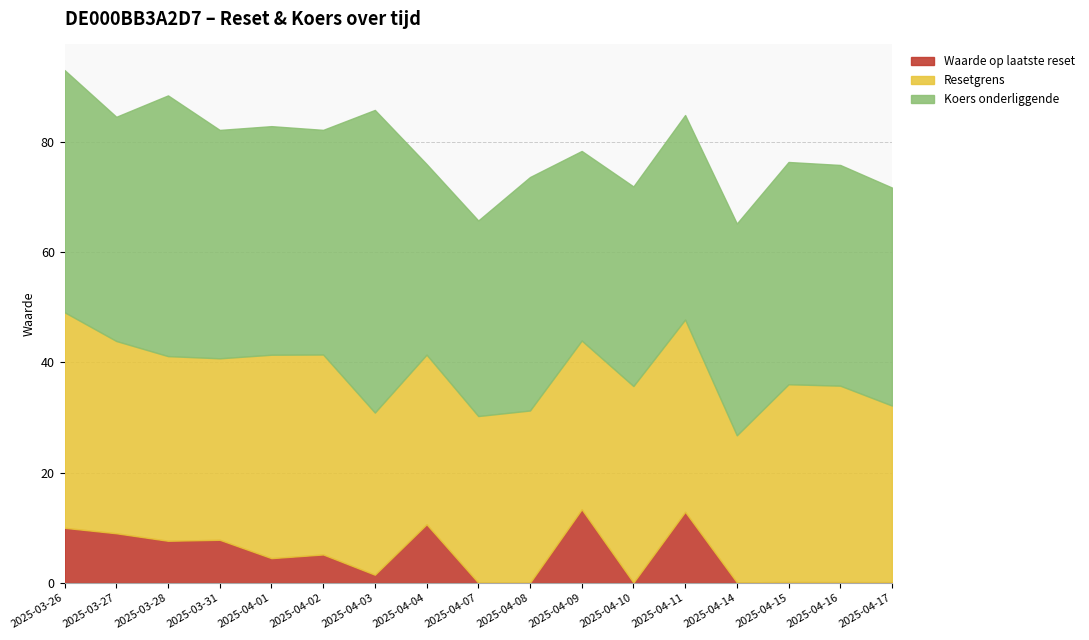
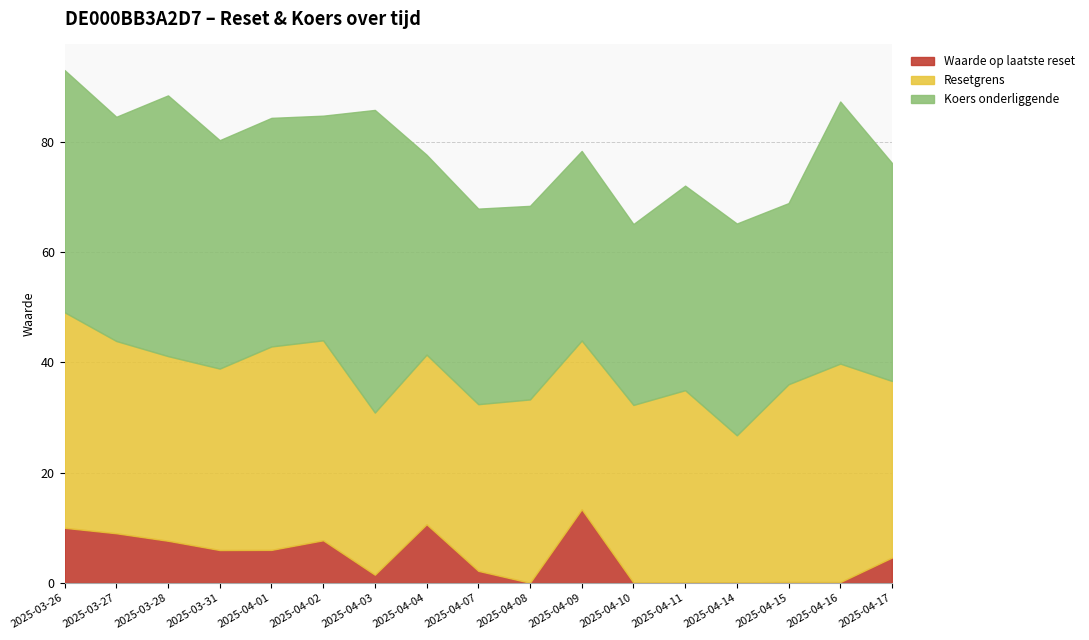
  {
    "Waarde op laatste reset": {
      "2025-03-26": 10,
      "2025-03-27": 9,
      "2025-03-28": 8,
-     "2025-03-31": 8,
-     "2025-04-01": 5,
-     "2025-04-02": 5,
+     "2025-03-31": 6,
+     "2025-04-01": 6,
+     "2025-04-02": 8,
      "2025-04-03": 2,
      "2025-04-04": 11,
-     "2025-04-07": 0,
+     "2025-04-07": 2,
      "2025-04-09": 13,
-     "2025-04-11": 13,
-     "2025-04-17": 0
+     "2025-04-11": 0,
+     "2025-04-17": 5
    },
    "Resetgrens": {
      "2025-03-26": 39,
      "2025-03-27": 35,
      "2025-03-28": 33,
      "2025-03-31": 33,
      "2025-04-01": 37,
      "2025-04-02": 36,
      "2025-04-03": 29,
      "2025-04-04": 31,
      "2025-04-07": 30,
-     "2025-04-08": 31,
+     "2025-04-08": 33,
      "2025-04-09": 31,
-     "2025-04-10": 36,
+     "2025-04-10": 32,
      "2025-04-11": 35,
      "2025-04-14": 27,
      "2025-04-15": 36,
-     "2025-04-16": 36,
+     "2025-04-16": 40,
      "2025-04-17": 32
    },
    "Koers onderliggende": {
      "2025-03-26": 44,
      "2025-03-27": 41,
      "2025-03-28": 47,
      "2025-03-31": 41,
      "2025-04-01": 41,
      "2025-04-02": 41,
      "2025-04-03": 55,
-     "2025-04-04": 35,
+     "2025-04-04": 36,
      "2025-04-07": 35,
-     "2025-04-08": 42,
+     "2025-04-08": 35,
      "2025-04-09": 34,
-     "2025-04-10": 36,
+     "2025-04-10": 33,
      "2025-04-11": 37,
      "2025-04-14": 38,
-     "2025-04-15": 40,
-     "2025-04-16": 40,
+     "2025-04-15": 33,
+     "2025-04-16": 47,
      "2025-04-17": 40
    }
  }
